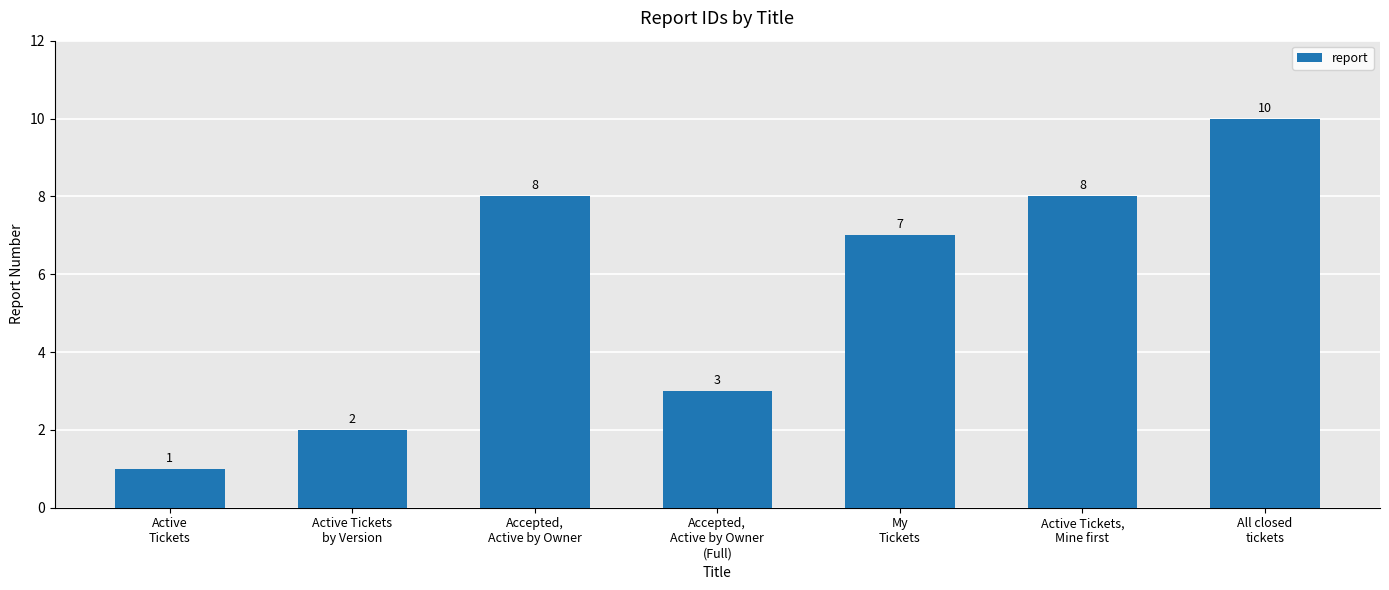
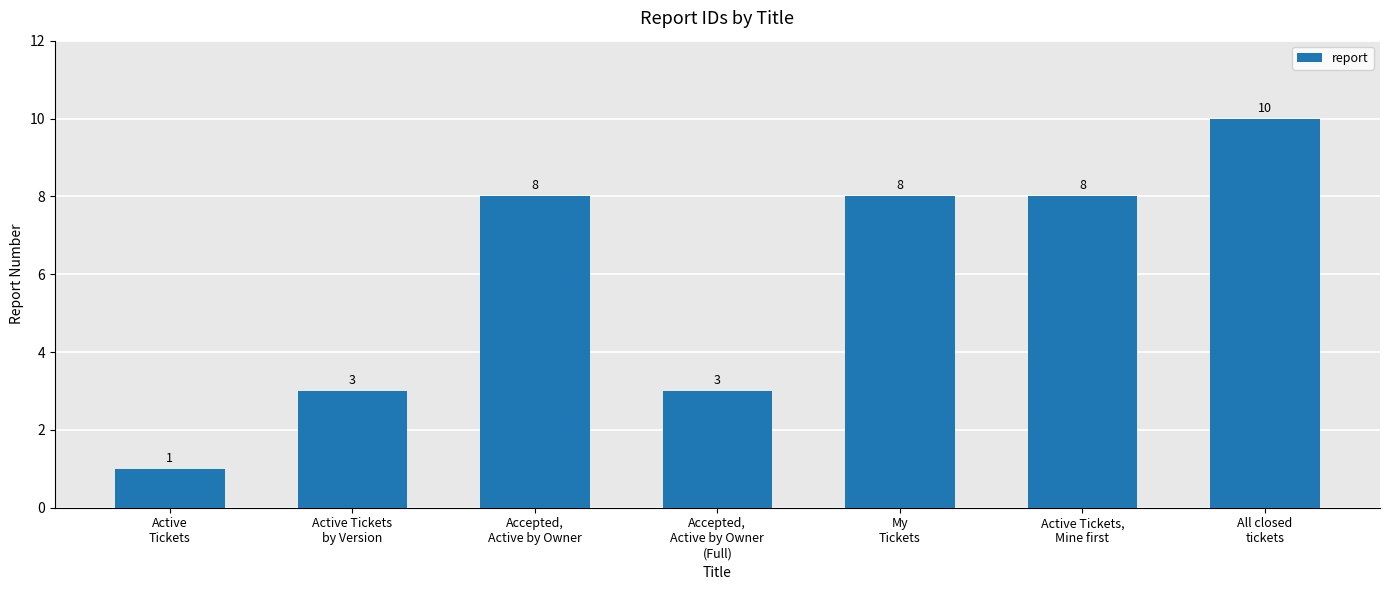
  {
    "Active Tickets": 1,
-   "Active Tickets by Version": 2,
+   "Active Tickets by Version": 3,
    "Accepted, Active by Owner": 8,
    "Accepted, Active by Owner (Full)": 3,
-   "My Tickets": 7,
+   "My Tickets": 8,
    "Active Tickets, Mine first": 8,
    "All closed tickets": 10
  }
